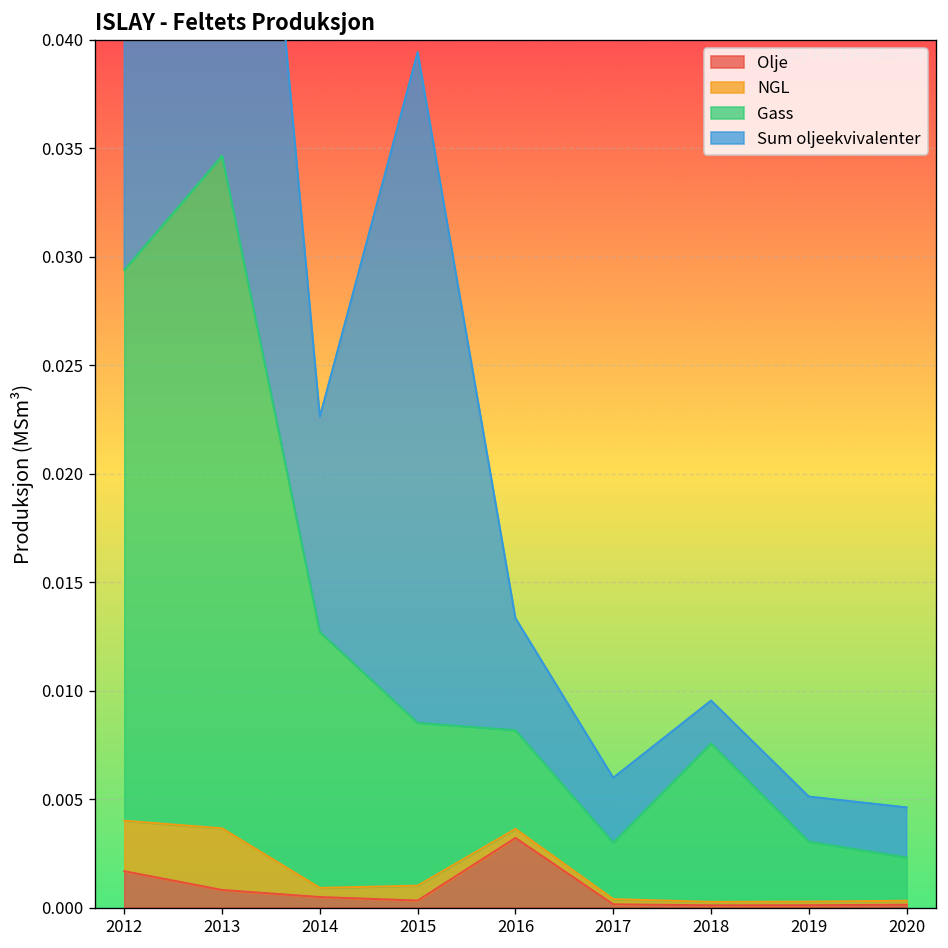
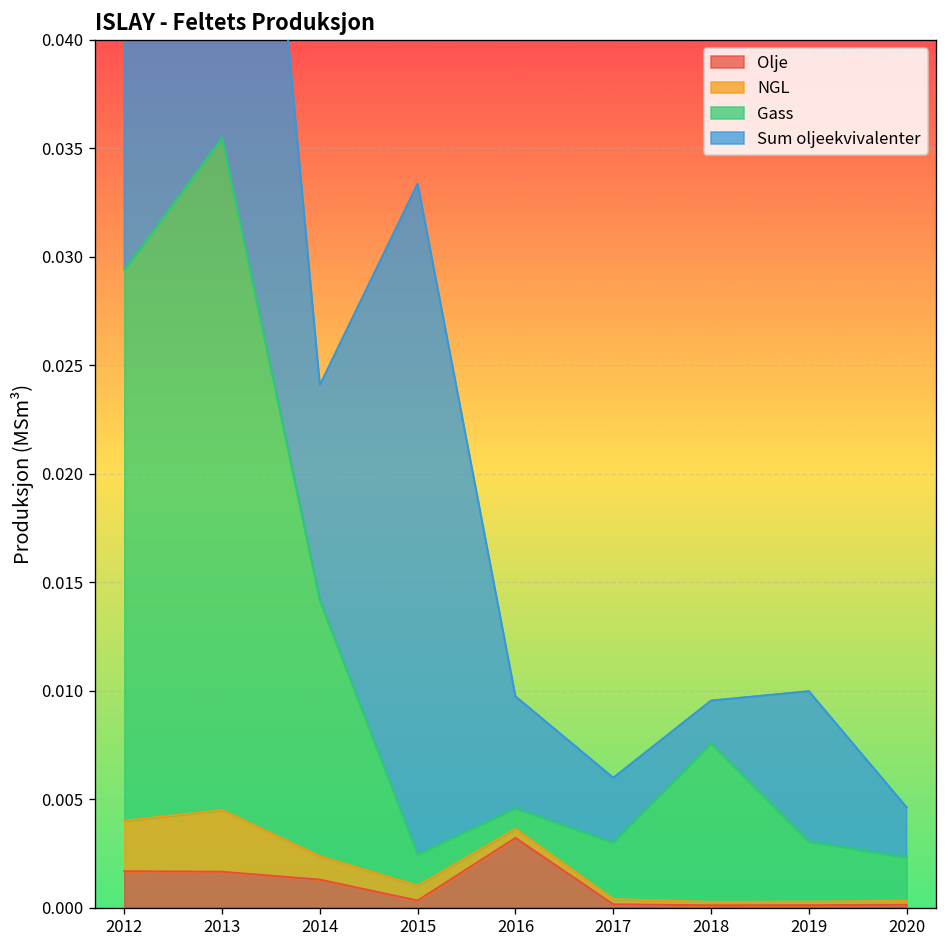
  {
    "Olje": {
      "2012": 0.0017,
-     "2013": 0.0008,
-     "2014": 0.0005,
+     "2013": 0.0017,
+     "2014": 0.0013,
      "2015": 0.0003,
      "2016": 0.0032,
      "2017": 0.0001,
      "2018": 0.0001,
      "2019": 0.0001,
      "2020": 0.0001
    },
    "NGL": {
      "2012": 0.0023,
      "2013": 0.0028,
-     "2014": 0.0004,
+     "2014": 0.0011,
      "2015": 0.0007,
      "2016": 0.0004,
      "2017": 0.0002,
      "2018": 0.0002,
      "2019": 0.0002,
      "2020": 0.0002
    },
    "Gass": {
      "2012": 0.0254,
      "2013": 0.0310,
      "2014": 0.0118,
-     "2015": 0.0075,
-     "2016": 0.0045,
+     "2015": 0.0014,
+     "2016": 0.0009,
      "2017": 0.0026,
      "2018": 0.0073,
      "2019": 0.0028,
      "2020": 0.0020
    },
    "Sum oljeekvivalenter": {
      "2014": 0.0099,
      "2015": 0.0309,
      "2016": 0.0052,
      "2017": 0.0030,
      "2018": 0.0020,
-     "2019": 0.0021,
+     "2019": 0.0069,
      "2020": 0.0023
    }
  }
